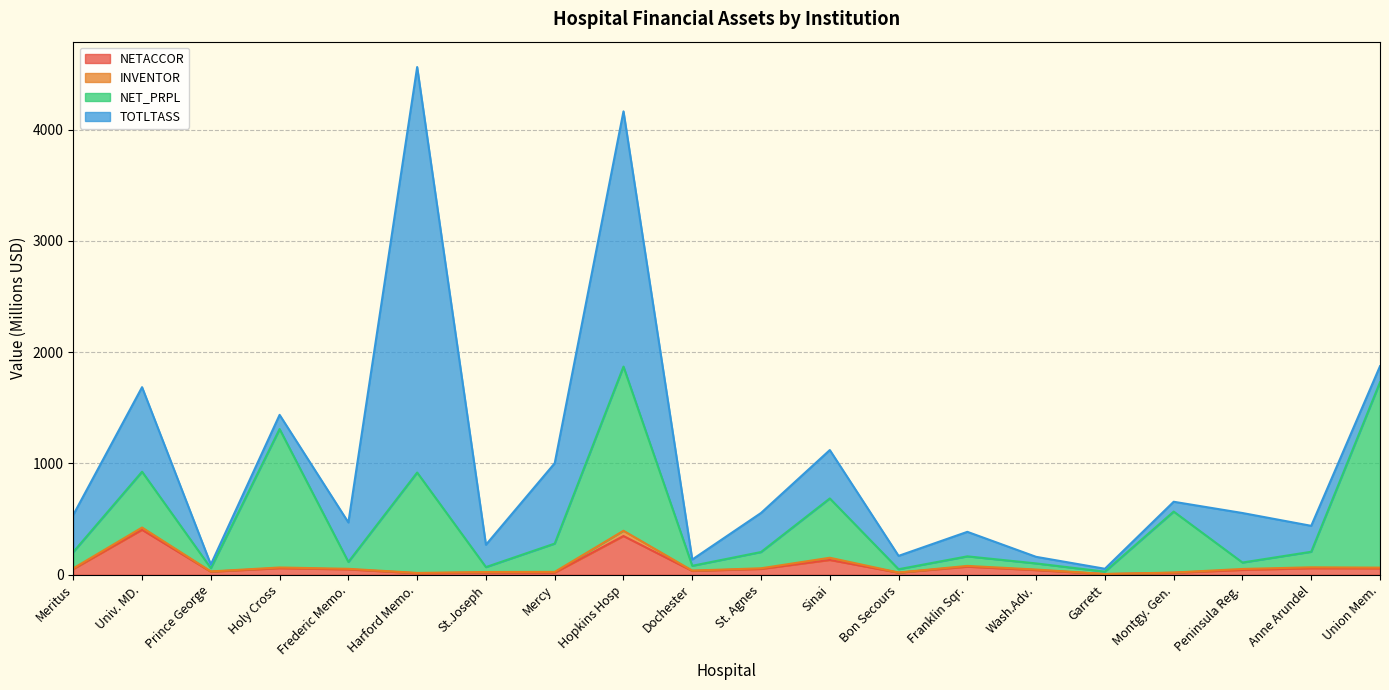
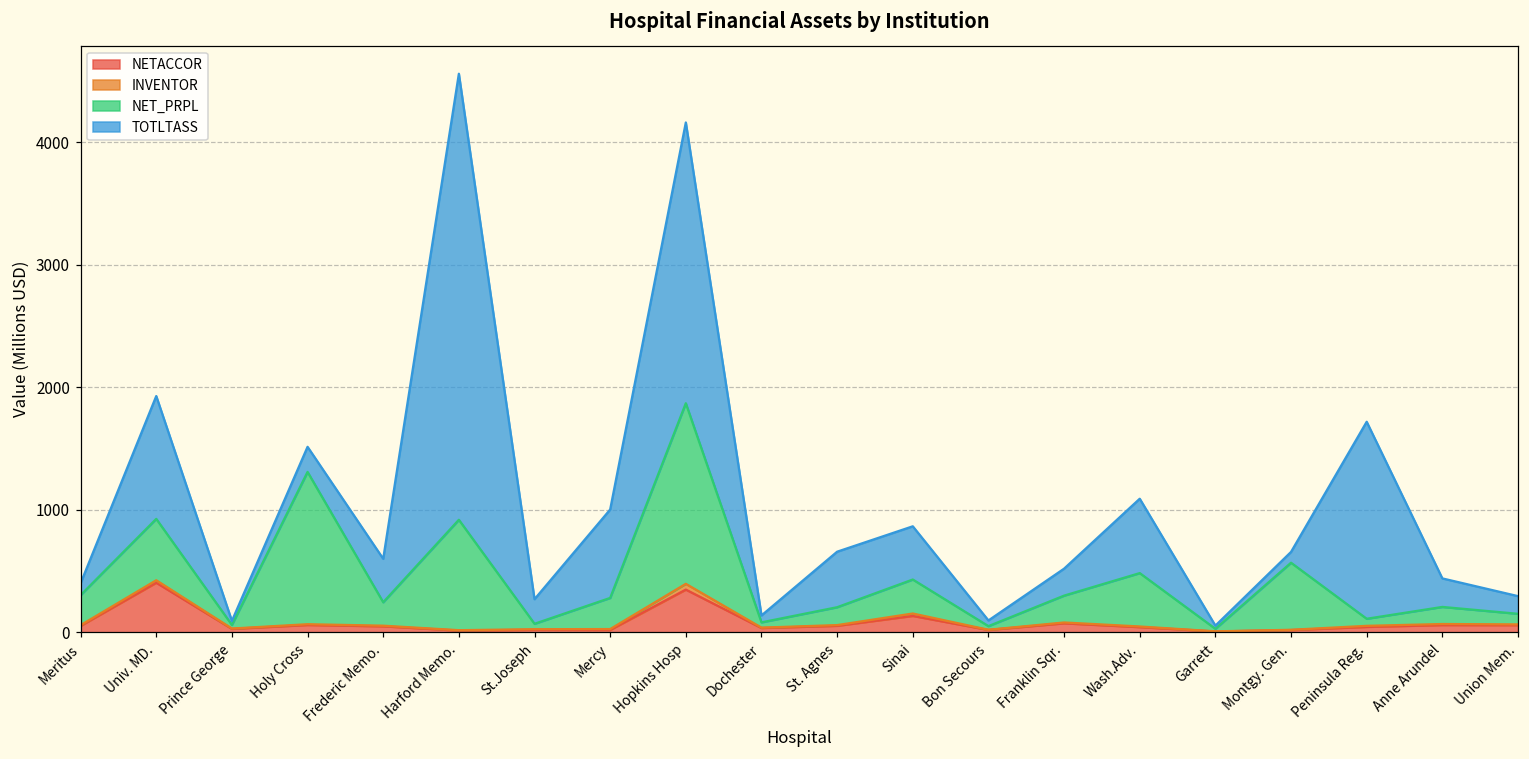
  {
    "NET_PRPL": {
-     "Meritus": 150,
+     "Meritus": 250,
      "Univ. MD.": 500,
      "Prince George": 30,
      "Holy Cross": 1240,
-     "Frederic Memo.": 60,
+     "Frederic Memo.": 190,
      "Harford Memo.": 900,
      "St.Joseph": 40,
      "Mercy": 250,
      "Hopkins Hosp": 1470,
      "Dochester": 40,
      "St. Agnes": 150,
-     "Sinai": 530,
+     "Sinai": 280,
      "Bon Secours": 30,
-     "Franklin Sqr.": 90,
-     "Wash.Adv.": 50,
+     "Franklin Sqr.": 220,
+     "Wash.Adv.": 440,
      "Montgy. Gen.": 550,
      "Peninsula Reg.": 60,
      "Anne Arundel": 140,
-     "Union Mem.": 1670
+     "Union Mem.": 90
    },
    "TOTLTASS": {
-     "Meritus": 330,
-     "Univ. MD.": 760,
+     "Meritus": 100,
+     "Univ. MD.": 1000,
      "Prince George": 30,
-     "Holy Cross": 130,
+     "Holy Cross": 200,
      "Frederic Memo.": 350,
      "Harford Memo.": 3640,
      "St.Joseph": 200,
      "Mercy": 720,
      "Hopkins Hosp": 2290,
      "Dochester": 60,
-     "St. Agnes": 350,
+     "St. Agnes": 450,
      "Sinai": 430,
-     "Bon Secours": 120,
+     "Bon Secours": 50,
      "Franklin Sqr.": 220,
-     "Wash.Adv.": 60,
+     "Wash.Adv.": 610,
      "Garrett": 30,
      "Montgy. Gen.": 90,
-     "Peninsula Reg.": 440,
+     "Peninsula Reg.": 1610,
      "Anne Arundel": 230,
      "Union Mem.": 140
    }
  }
